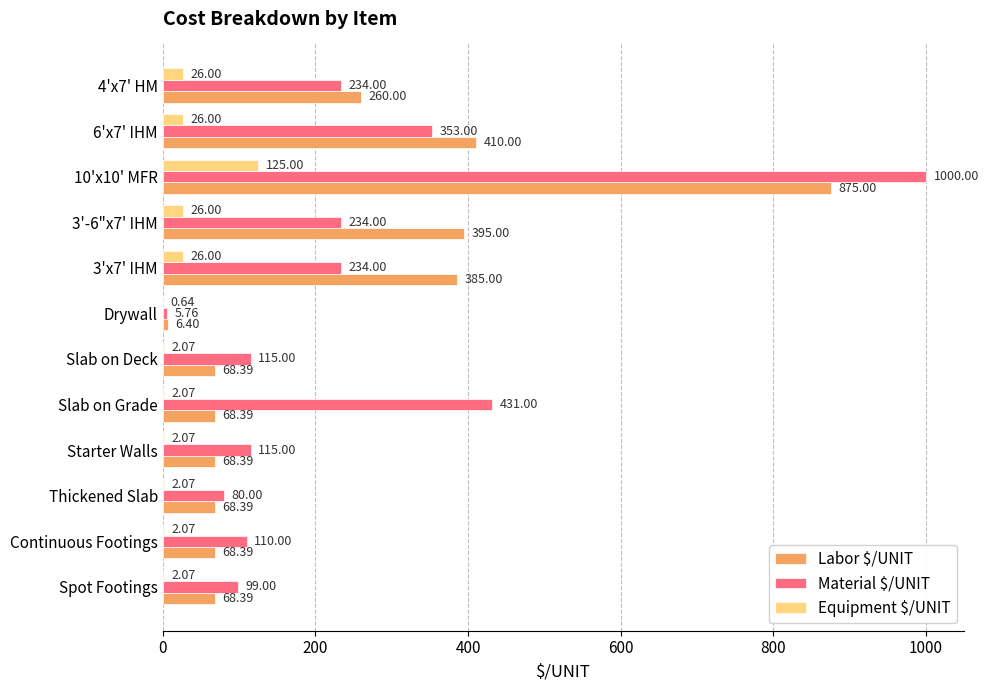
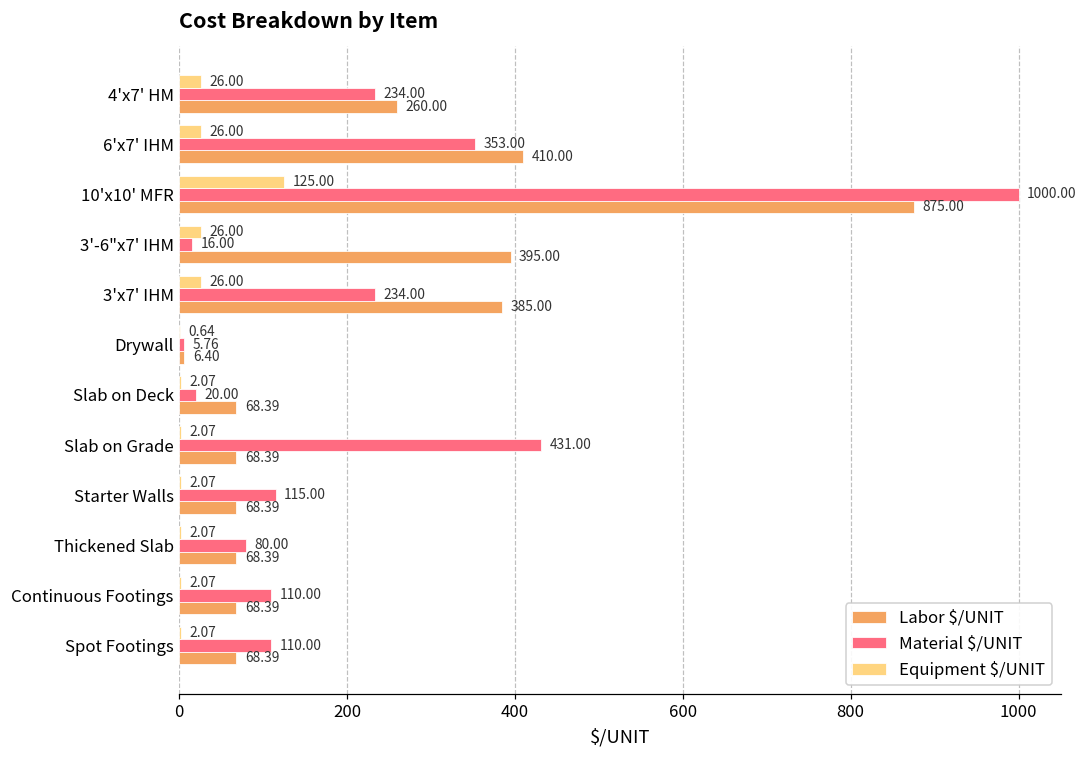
  {
    "Material $/UNIT": {
      "4'x7' HM": 234.00,
      "6'x7' IHM": 353.00,
      "10'x10' MFR": 1000.00,
-     "3'-6\"x7' IHM": 234.00,
+     "3'-6\"x7' IHM": 16.00,
      "3'x7' IHM": 234.00,
      "Drywall": 5.76,
-     "Slab on Deck": 115.00,
+     "Slab on Deck": 20.00,
      "Slab on Grade": 431.00,
      "Starter Walls": 115.00,
      "Thickened Slab": 80.00,
      "Continuous Footings": 110.00,
-     "Spot Footings": 99.00
+     "Spot Footings": 110.00
    }
  }
